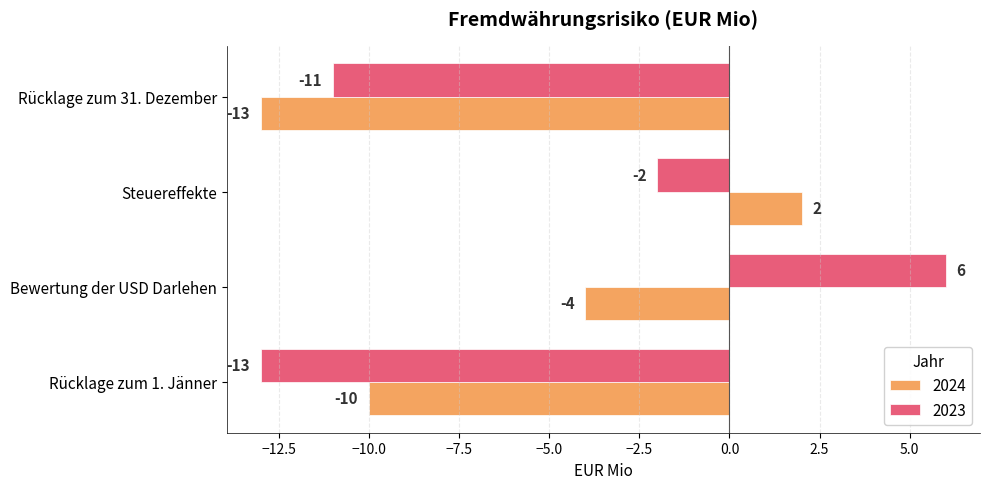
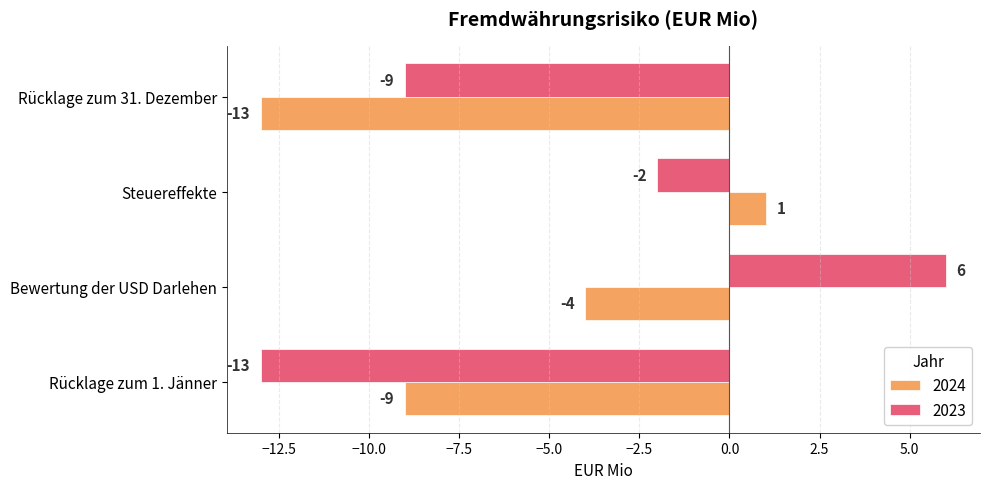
  {
    "2024": {
      "Rücklage zum 31. Dezember": -13,
-     "Steuereffekte": 2,
+     "Steuereffekte": 1,
      "Bewertung der USD Darlehen": -4,
-     "Rücklage zum 1. Jänner": -10
+     "Rücklage zum 1. Jänner": -9
    },
    "2023": {
-     "Rücklage zum 31. Dezember": -11,
+     "Rücklage zum 31. Dezember": -9,
      "Steuereffekte": -2,
      "Bewertung der USD Darlehen": 6,
      "Rücklage zum 1. Jänner": -13
    }
  }
